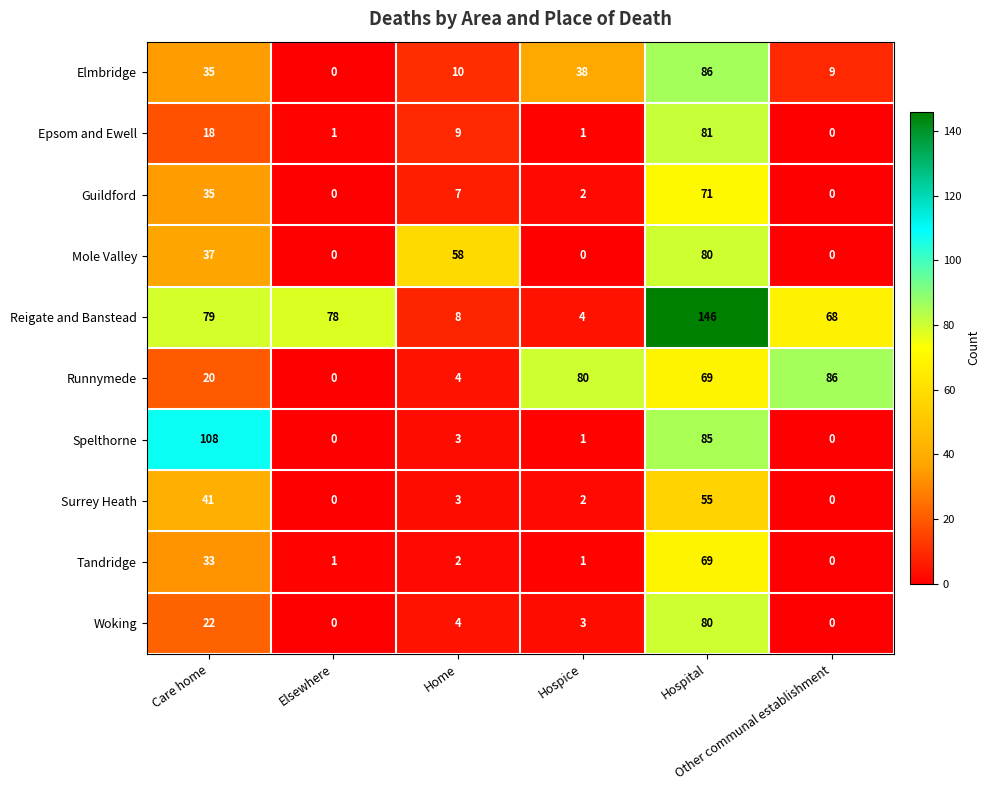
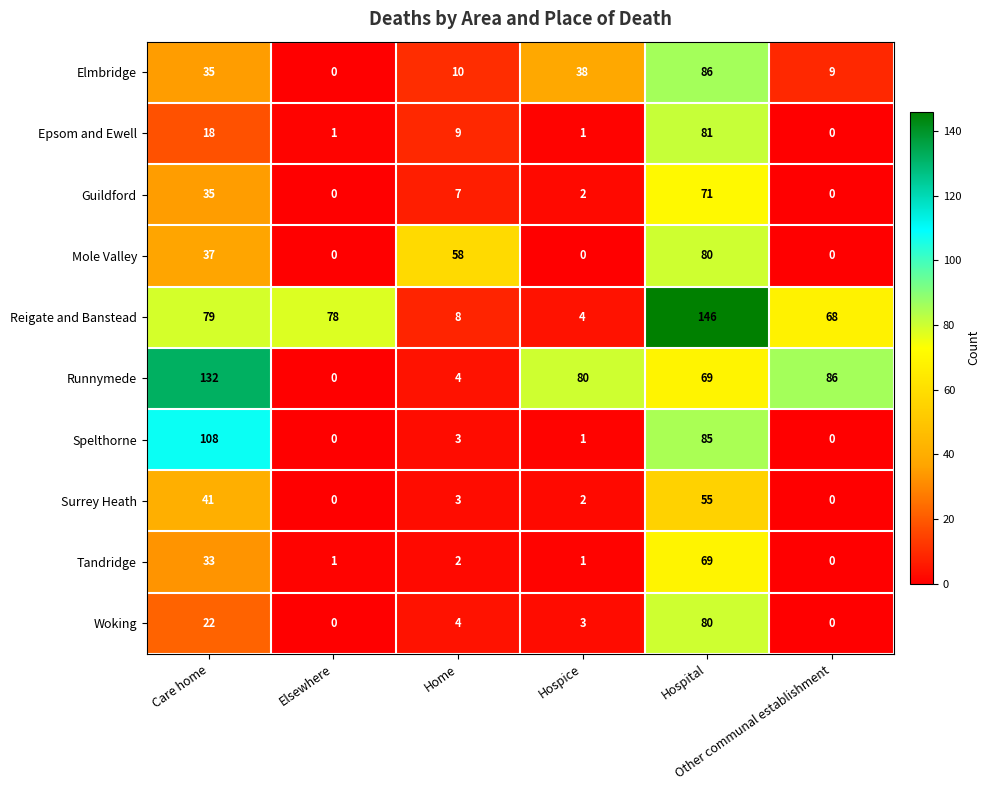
  {
    "Elmbridge": {
      "Care home": 35,
      "Elsewhere": 0,
      "Home": 10,
      "Hospice": 38,
      "Hospital": 86,
      "Other communal establishment": 9
    },
    "Epsom and Ewell": {
      "Care home": 18,
      "Elsewhere": 1,
      "Home": 9,
      "Hospice": 1,
      "Hospital": 81,
      "Other communal establishment": 0
    },
    "Guildford": {
      "Care home": 35,
      "Elsewhere": 0,
      "Home": 7,
      "Hospice": 2,
      "Hospital": 71,
      "Other communal establishment": 0
    },
    "Mole Valley": {
      "Care home": 37,
      "Elsewhere": 0,
      "Home": 58,
      "Hospice": 0,
      "Hospital": 80,
      "Other communal establishment": 0
    },
    "Reigate and Banstead": {
      "Care home": 79,
      "Elsewhere": 78,
      "Home": 8,
      "Hospice": 4,
      "Hospital": 146,
      "Other communal establishment": 68
    },
    "Runnymede": {
-     "Care home": 20,
+     "Care home": 132,
      "Elsewhere": 0,
      "Home": 4,
      "Hospice": 80,
      "Hospital": 69,
      "Other communal establishment": 86
    },
    "Spelthorne": {
      "Care home": 108,
      "Elsewhere": 0,
      "Home": 3,
      "Hospice": 1,
      "Hospital": 85,
      "Other communal establishment": 0
    },
    "Surrey Heath": {
      "Care home": 41,
      "Elsewhere": 0,
      "Home": 3,
      "Hospice": 2,
      "Hospital": 55,
      "Other communal establishment": 0
    },
    "Tandridge": {
      "Care home": 33,
      "Elsewhere": 1,
      "Home": 2,
      "Hospice": 1,
      "Hospital": 69,
      "Other communal establishment": 0
    },
    "Woking": {
      "Care home": 22,
      "Elsewhere": 0,
      "Home": 4,
      "Hospice": 3,
      "Hospital": 80,
      "Other communal establishment": 0
    }
  }
